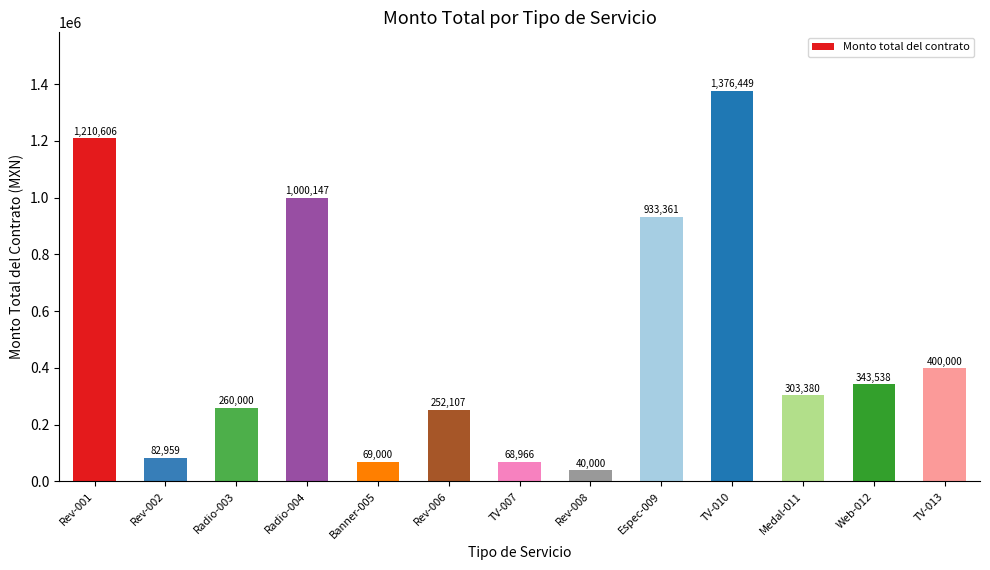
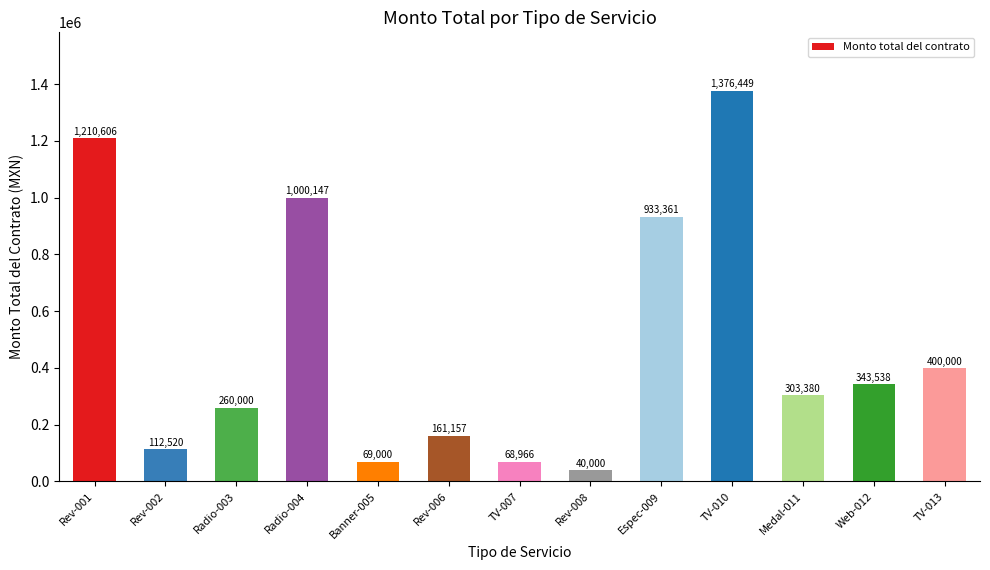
  {
    "Rev-001": "1,210,606",
-   "Rev-002": "82,959",
+   "Rev-002": "112,520",
    "Radio-003": "260,000",
    "Radio-004": "1,000,147",
    "Banner-005": "69,000",
-   "Rev-006": "252,107",
+   "Rev-006": "161,157",
    "TV-007": "68,966",
    "Rev-008": "40,000",
    "Espec-009": "933,361",
    "TV-010": "1,376,449",
    "Medal-011": "303,380",
    "Web-012": "343,538",
    "TV-013": "400,000"
  }
